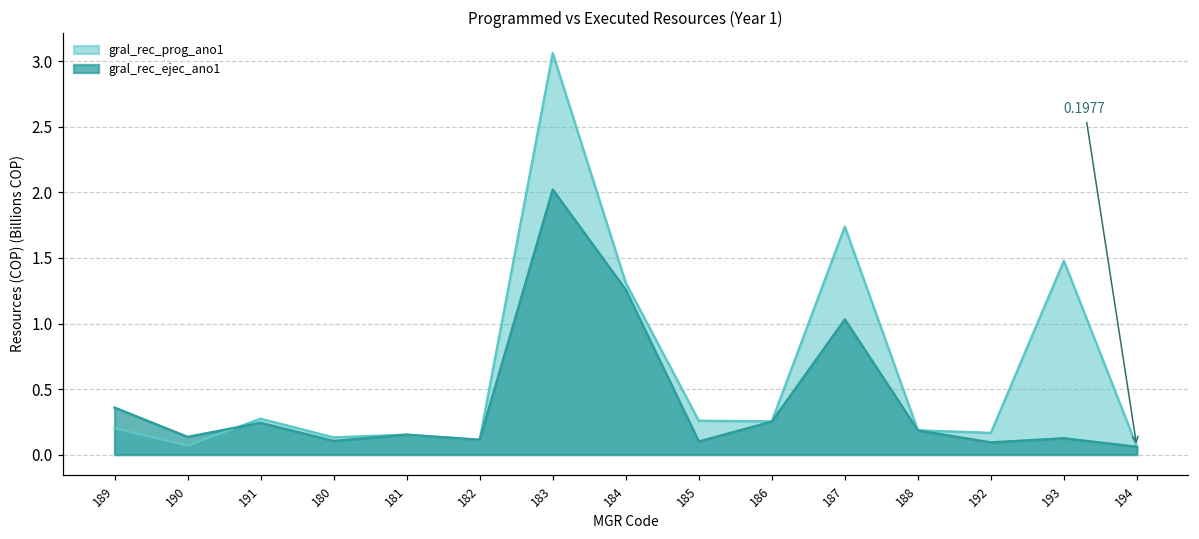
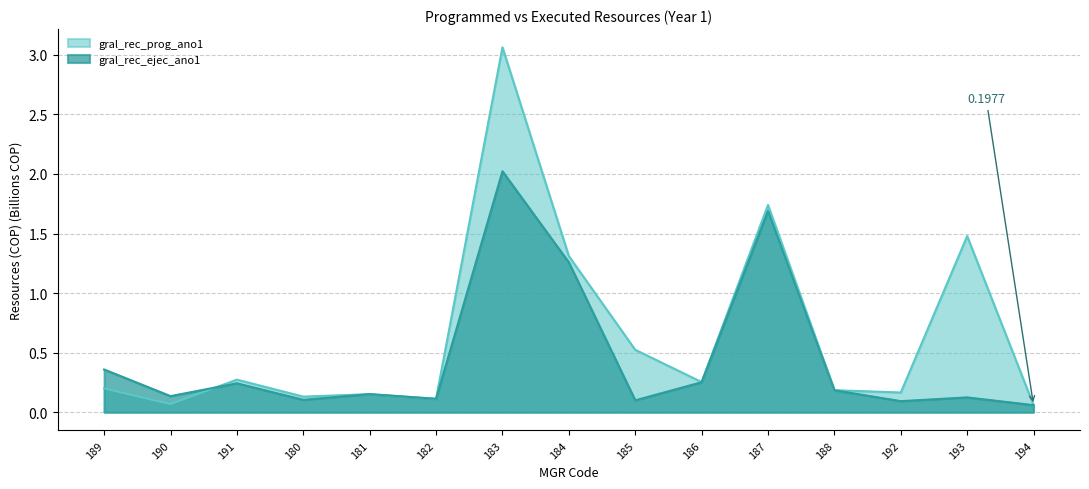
  {
    "gral_rec_prog_ano1": {
      "189": 0.20,
      "190": 0.07,
      "191": 0.27,
      "180": 0.13,
      "183": 3.06,
      "184": 1.31,
-     "185": 0.26,
+     "185": 0.52,
      "187": 1.74,
      "192": 0.17
    },
    "gral_rec_ejec_ano1": {
      "189": 0.36,
      "190": 0.14,
      "191": 0.24,
      "180": 0.10,
      "183": 2.02,
      "184": 1.26,
      "185": 0.10,
-     "187": 1.03,
+     "187": 1.69,
      "192": 0.09
    }
  }
